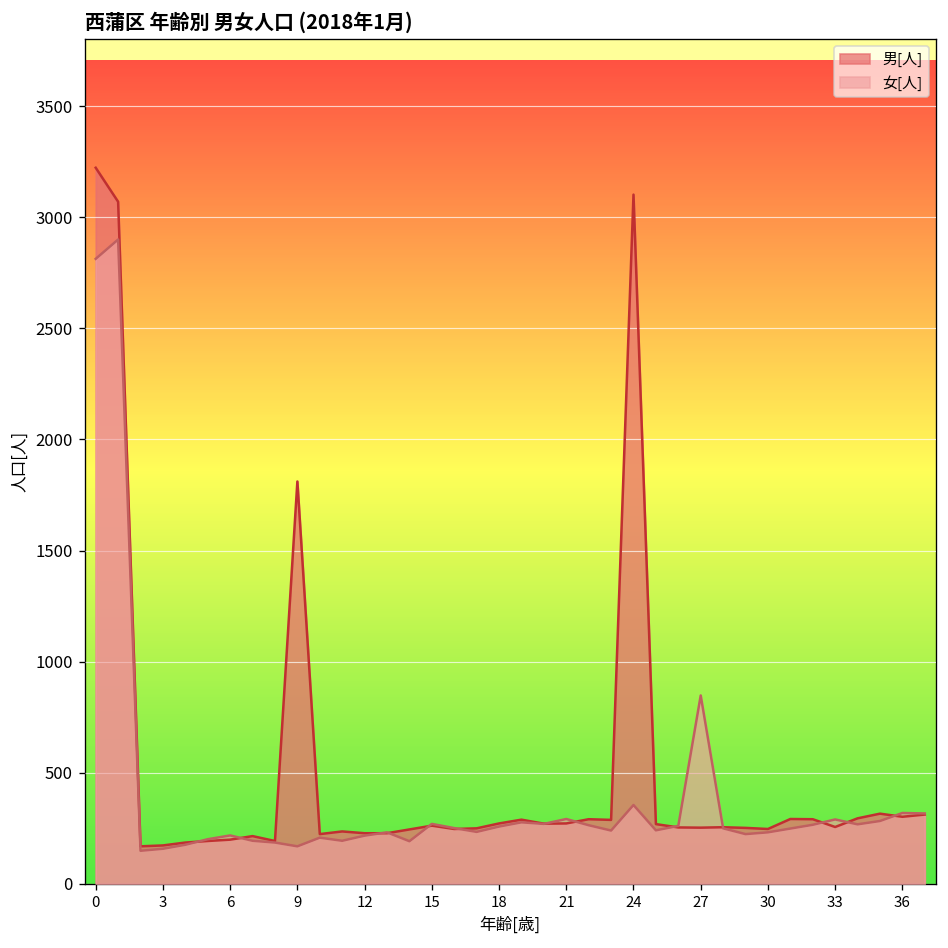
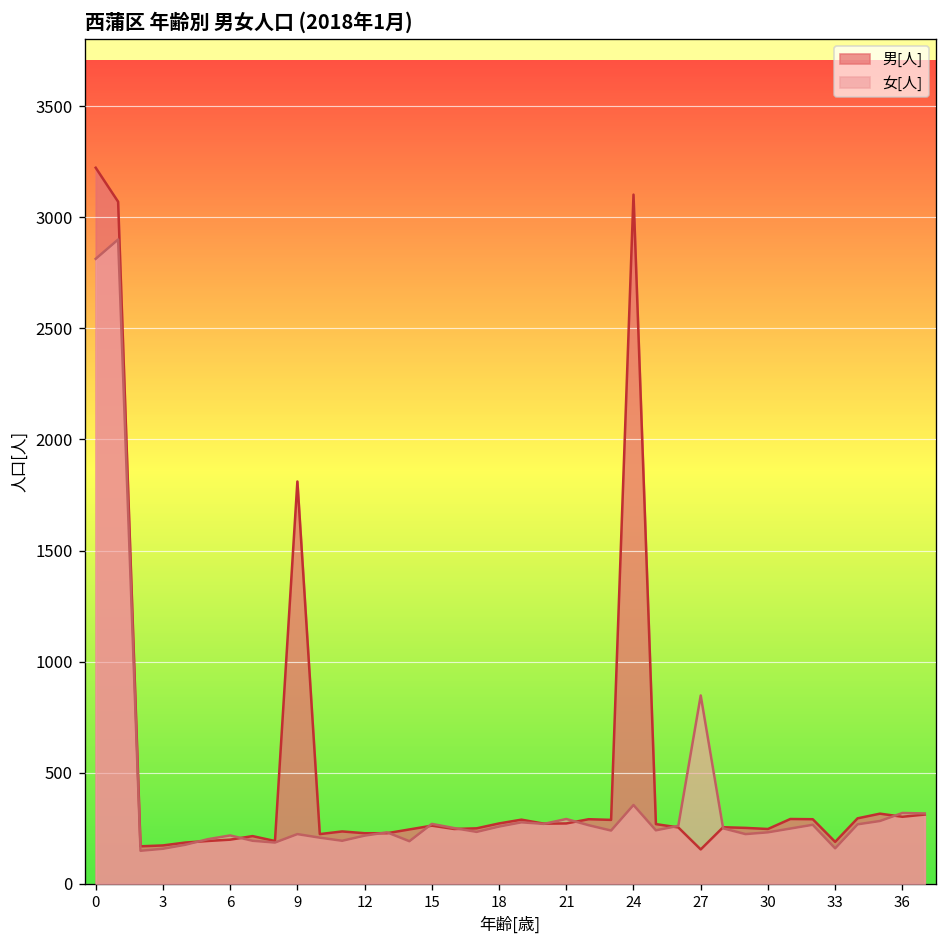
  {
    "男[人]": {
      "0": 3220,
      "3": 170,
      "6": 200,
      "9": 1810,
      "18": 270,
      "21": 270,
      "24": 3100,
-     "27": 250,
+     "27": 160,
      "30": 250,
-     "33": 260,
+     "33": 190,
      "36": 300
    },
    "女[人]": {
      "0": 2810,
      "3": 160,
      "6": 220,
-     "9": 170,
+     "9": 220,
      "18": 260,
      "21": 290,
      "24": 360,
      "27": 850,
      "30": 230,
-     "33": 290,
+     "33": 160,
      "36": 320
    }
  }
